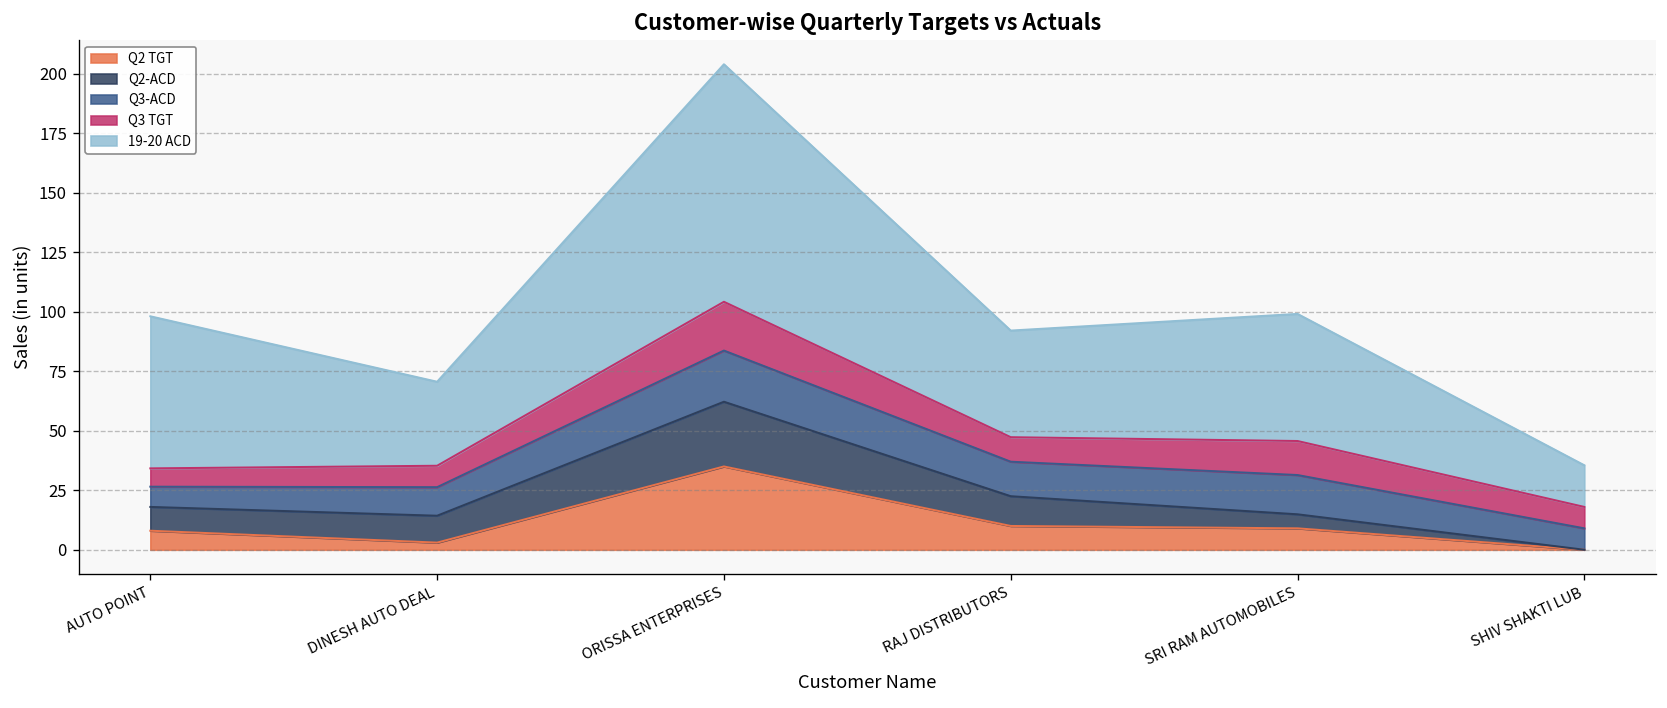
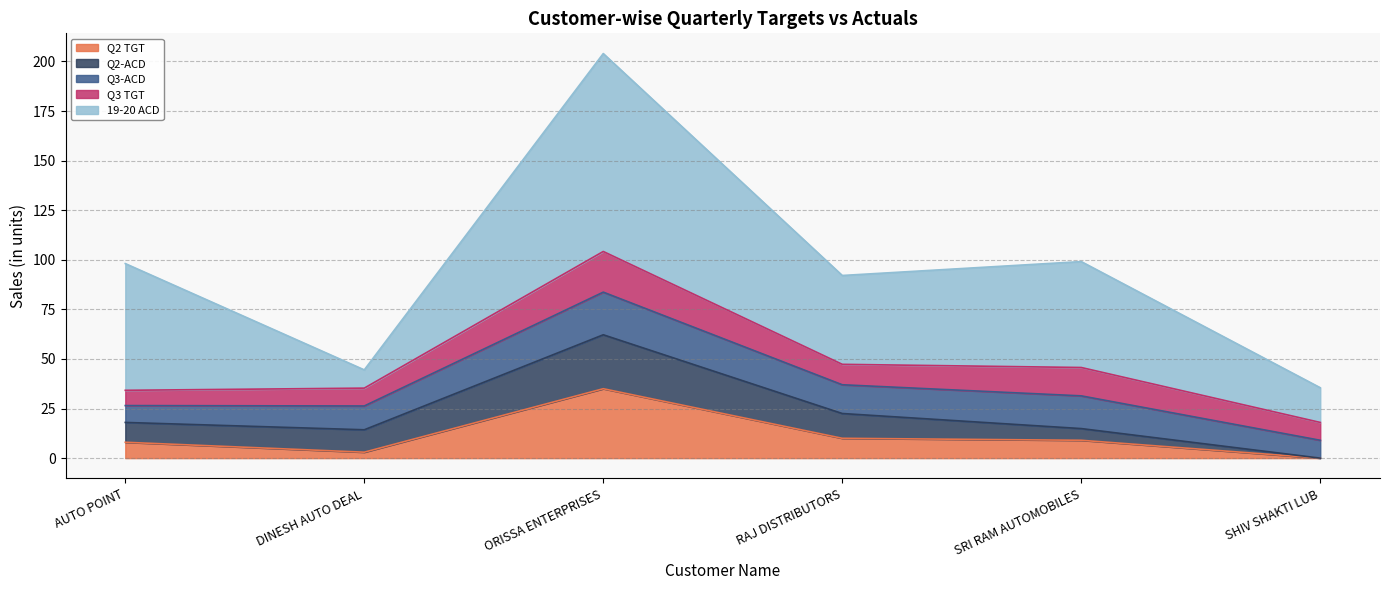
  {
    "Q2 TGT": {
      "AUTO POINT": 8,
      "DINESH AUTO DEAL": 3,
      "ORISSA ENTERPRISES": 35,
      "RAJ DISTRIBUTORS": 10,
      "SRI RAM AUTOMOBILES": 9
    },
    "Q3 TGT": {
      "AUTO POINT": 8,
      "DINESH AUTO DEAL": 9,
      "ORISSA ENTERPRISES": 21,
      "RAJ DISTRIBUTORS": 10,
      "SRI RAM AUTOMOBILES": 14,
      "SHIV SHAKTI LUB": 9
    },
    "19-20 ACD": {
      "AUTO POINT": 64,
-     "DINESH AUTO DEAL": 35,
+     "DINESH AUTO DEAL": 9,
      "ORISSA ENTERPRISES": 100,
      "RAJ DISTRIBUTORS": 45,
      "SRI RAM AUTOMOBILES": 53,
      "SHIV SHAKTI LUB": 18
    }
  }
